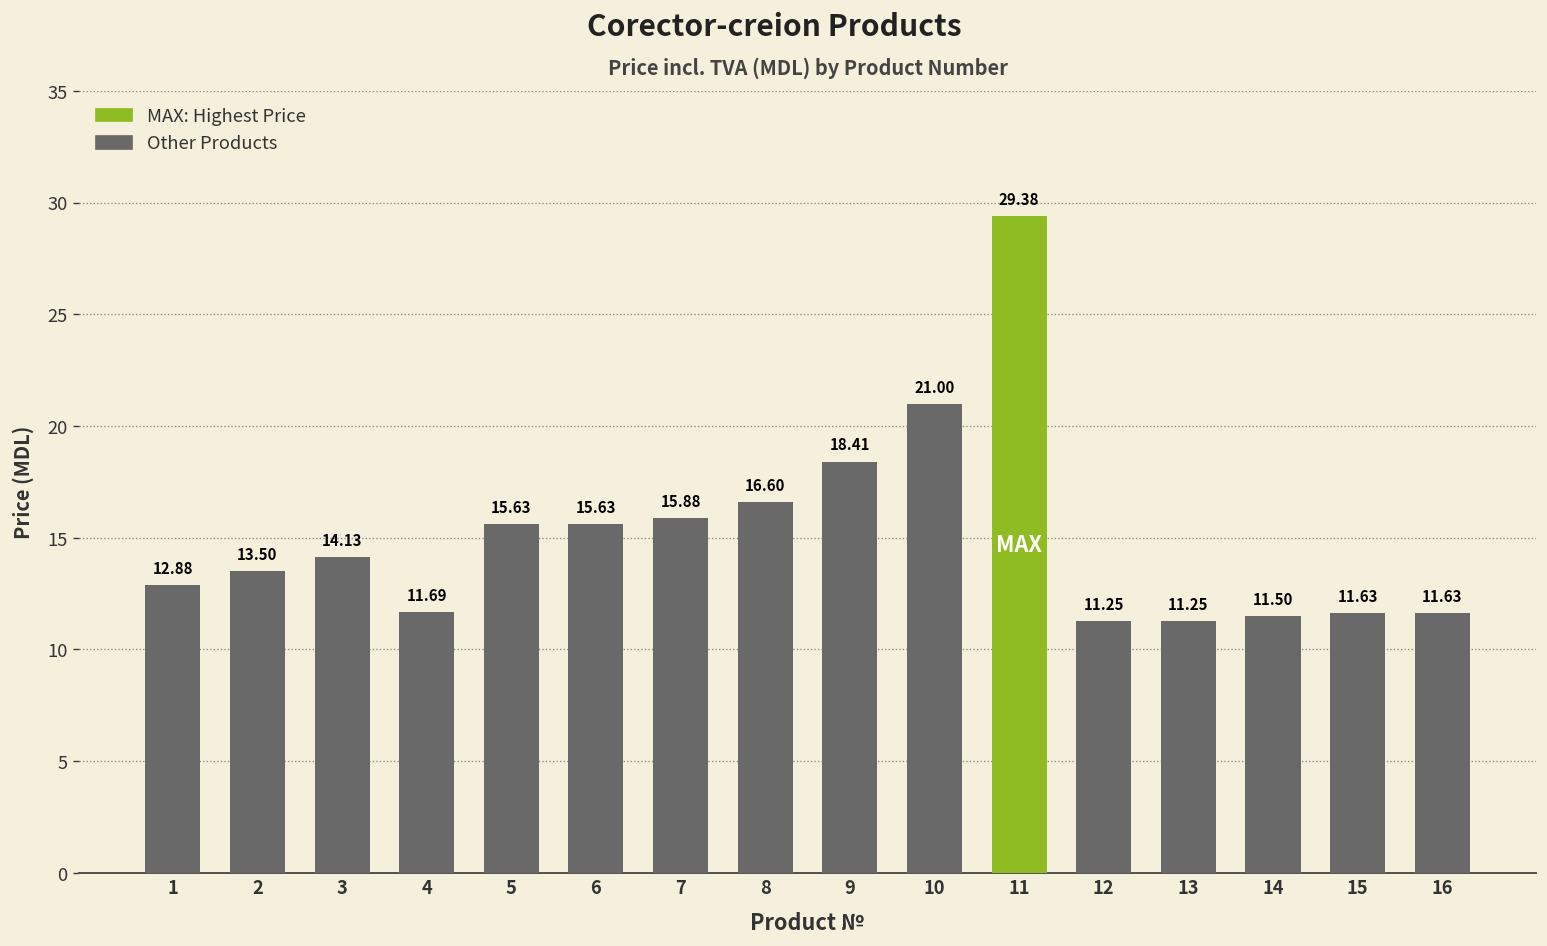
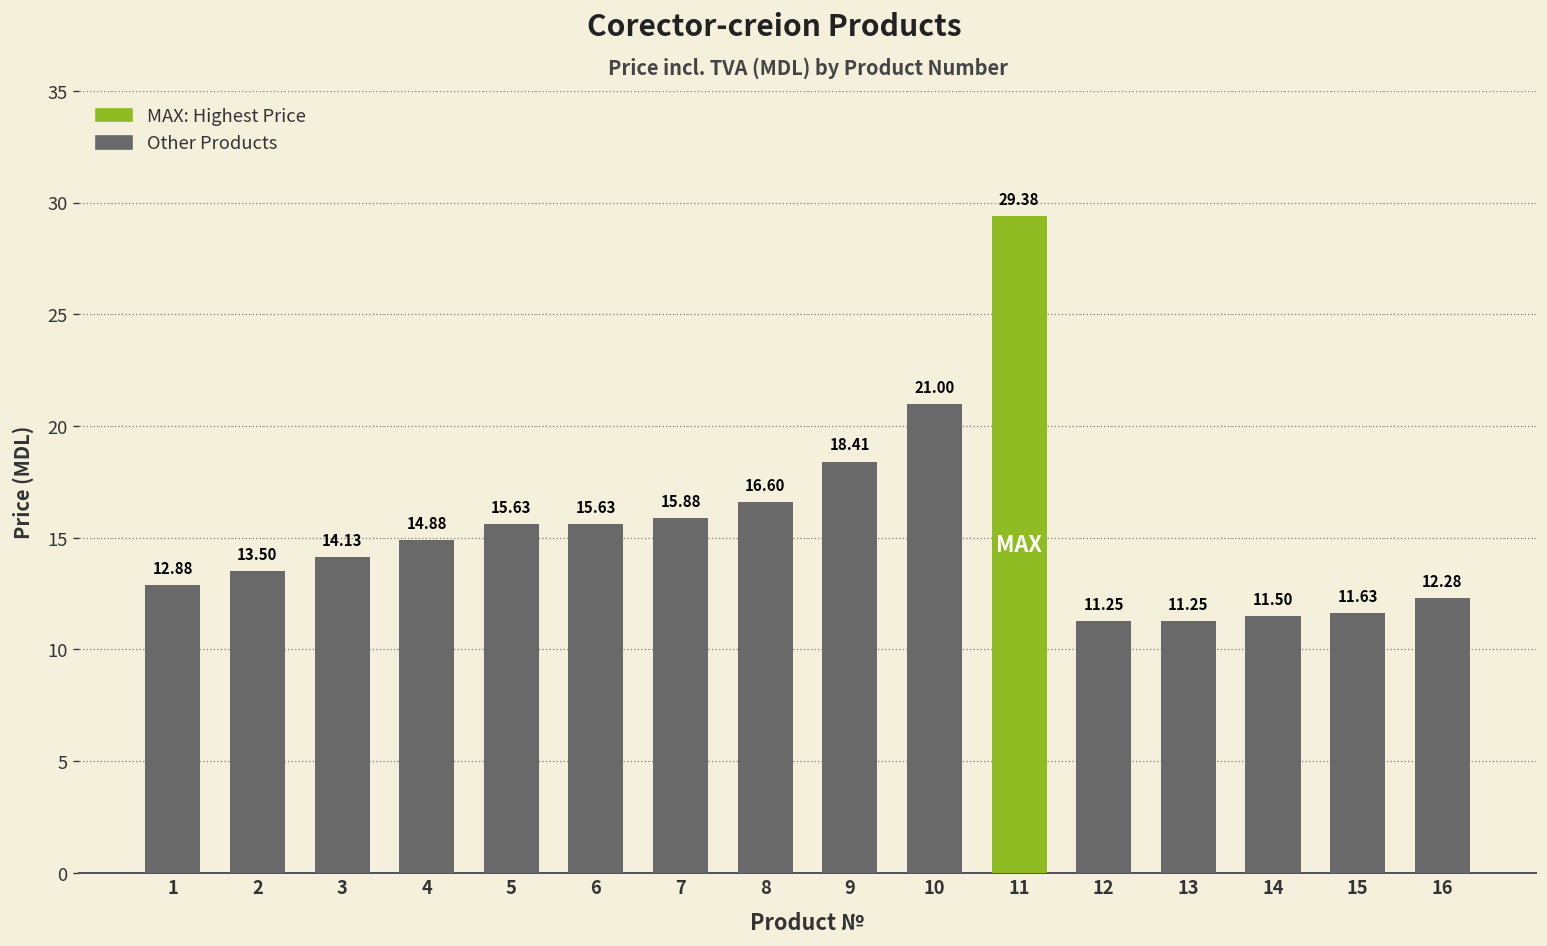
  {
    "1": 12.88,
    "2": 13.50,
    "3": 14.13,
-   "4": 11.69,
+   "4": 14.88,
    "5": 15.63,
    "6": 15.63,
    "7": 15.88,
    "8": 16.60,
    "9": 18.41,
    "10": 21.00,
    "11": 29.38,
    "12": 11.25,
    "13": 11.25,
    "14": 11.50,
    "15": 11.63,
-   "16": 11.63
+   "16": 12.28
  }
